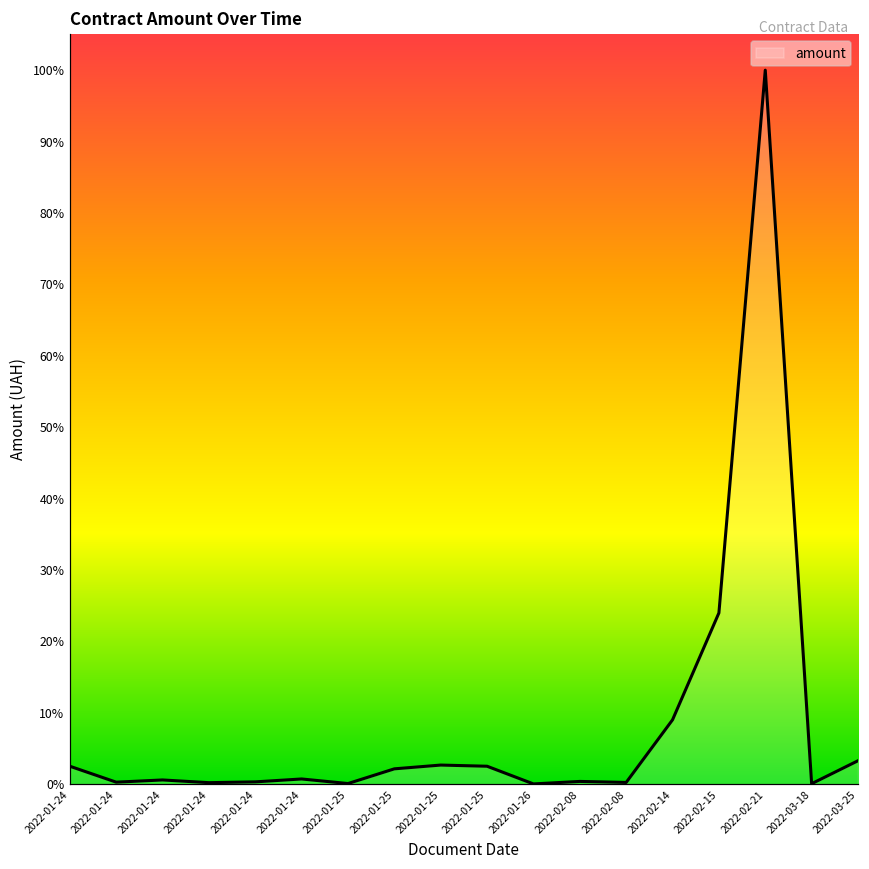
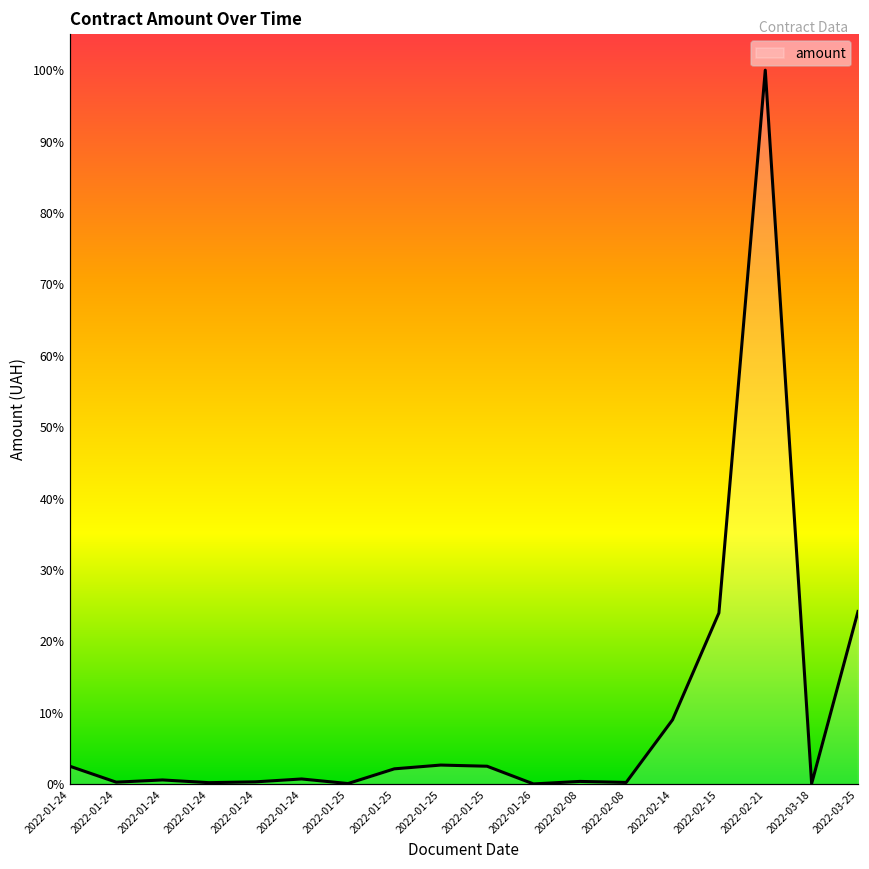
  {
    "2022-01-26": "0%",
    "2022-02-14": "9%",
    "2022-02-15": "24%",
    "2022-02-21": "100%",
    "2022-03-18": "0%",
-   "2022-03-25": "3%"
+   "2022-03-25": "24%"
  }
